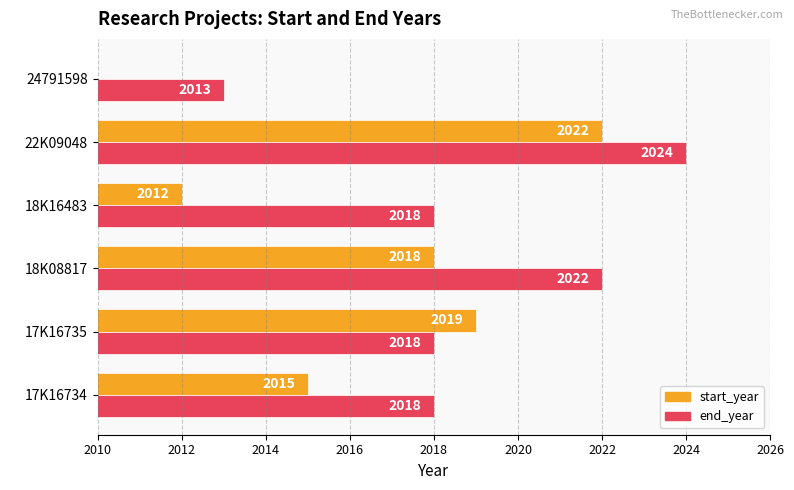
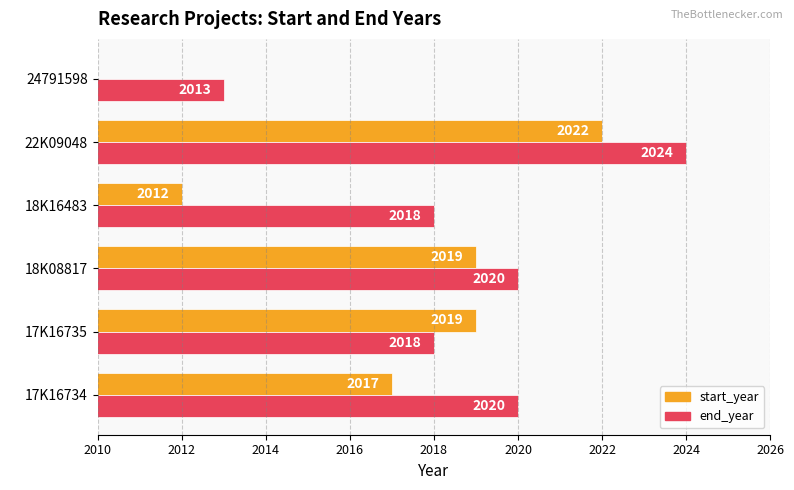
  {
    "start_year": {
      "22K09048": 2022,
      "18K16483": 2012,
-     "18K08817": 2018,
+     "18K08817": 2019,
      "17K16735": 2019,
-     "17K16734": 2015
+     "17K16734": 2017
    },
    "end_year": {
      "24791598": 2013,
      "22K09048": 2024,
      "18K16483": 2018,
-     "18K08817": 2022,
+     "18K08817": 2020,
      "17K16735": 2018,
-     "17K16734": 2018
+     "17K16734": 2020
    }
  }
